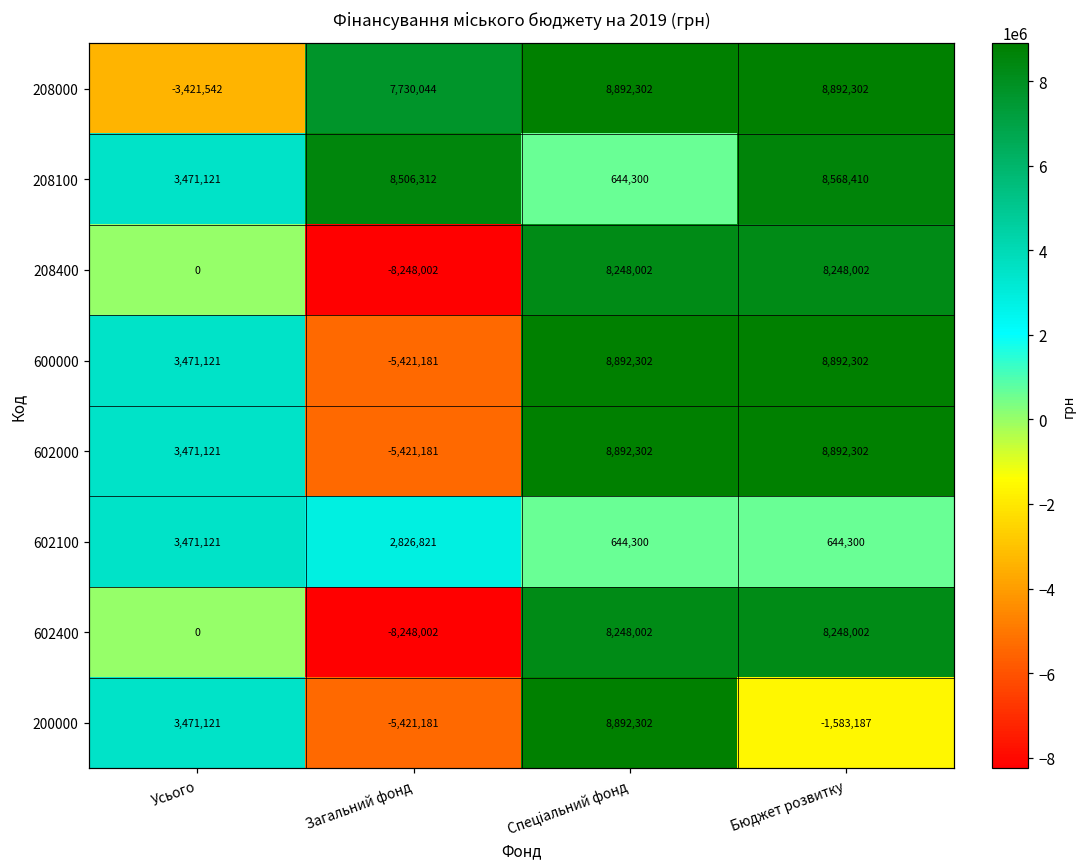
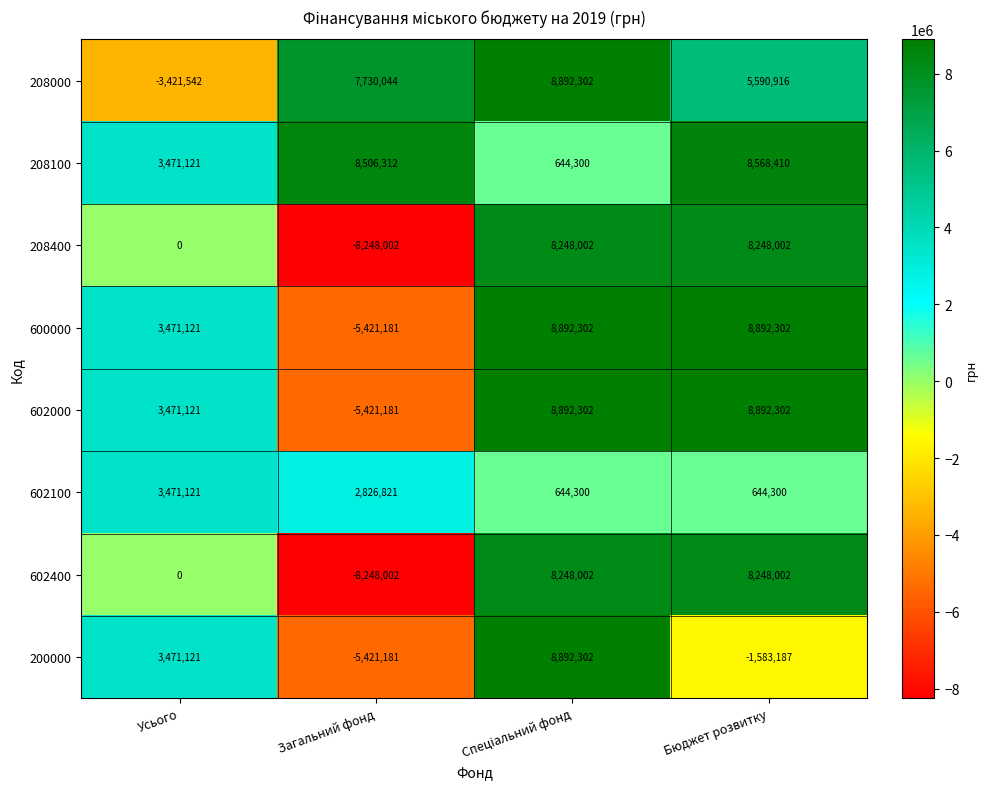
  {
    "208000": {
      "Усього": "-3,421,542",
      "Загальний фонд": "7,730,044",
      "Спеціальний фонд": "8,892,302",
-     "Бюджет розвитку": "8,892,302"
+     "Бюджет розвитку": "5,590,916"
    },
    "208100": {
      "Усього": "3,471,121",
      "Загальний фонд": "8,506,312",
      "Спеціальний фонд": "644,300",
      "Бюджет розвитку": "8,568,410"
    },
    "208400": {
      "Усього": "0",
      "Загальний фонд": "-8,248,002",
      "Спеціальний фонд": "8,248,002",
      "Бюджет розвитку": "8,248,002"
    },
    "600000": {
      "Усього": "3,471,121",
      "Загальний фонд": "-5,421,181",
      "Спеціальний фонд": "8,892,302",
      "Бюджет розвитку": "8,892,302"
    },
    "602000": {
      "Усього": "3,471,121",
      "Загальний фонд": "-5,421,181",
      "Спеціальний фонд": "8,892,302",
      "Бюджет розвитку": "8,892,302"
    },
    "602100": {
      "Усього": "3,471,121",
      "Загальний фонд": "2,826,821",
      "Спеціальний фонд": "644,300",
      "Бюджет розвитку": "644,300"
    },
    "602400": {
      "Усього": "0",
      "Загальний фонд": "-8,248,002",
      "Спеціальний фонд": "8,248,002",
      "Бюджет розвитку": "8,248,002"
    },
    "200000": {
      "Усього": "3,471,121",
      "Загальний фонд": "-5,421,181",
      "Спеціальний фонд": "8,892,302",
      "Бюджет розвитку": "-1,583,187"
    }
  }
